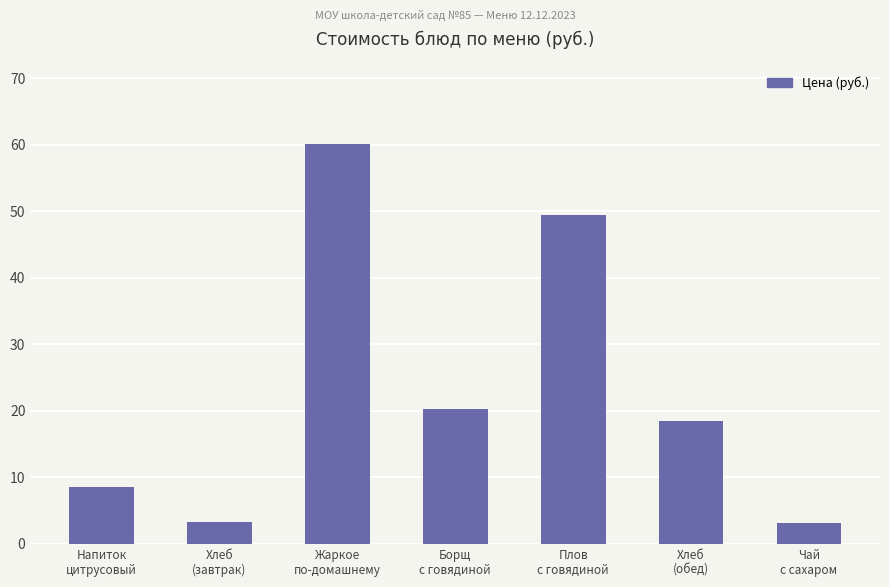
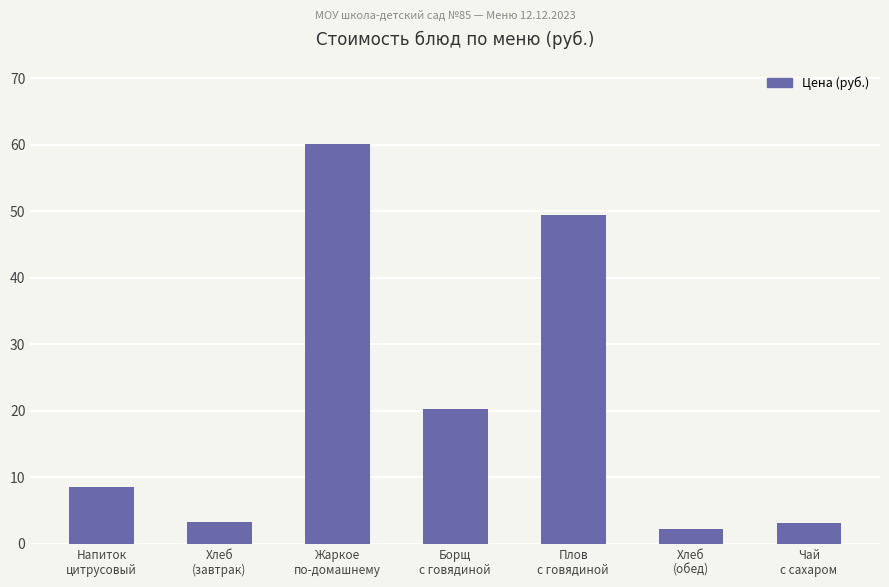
  {
    "Напиток цитрусовый": 9,
    "Хлеб (завтрак)": 3,
    "Жаркое по-домашнему": 60,
    "Борщ с говядиной": 20,
    "Плов с говядиной": 49,
-   "Хлеб (обед)": 18,
+   "Хлеб (обед)": 2,
    "Чай с сахаром": 3
  }
